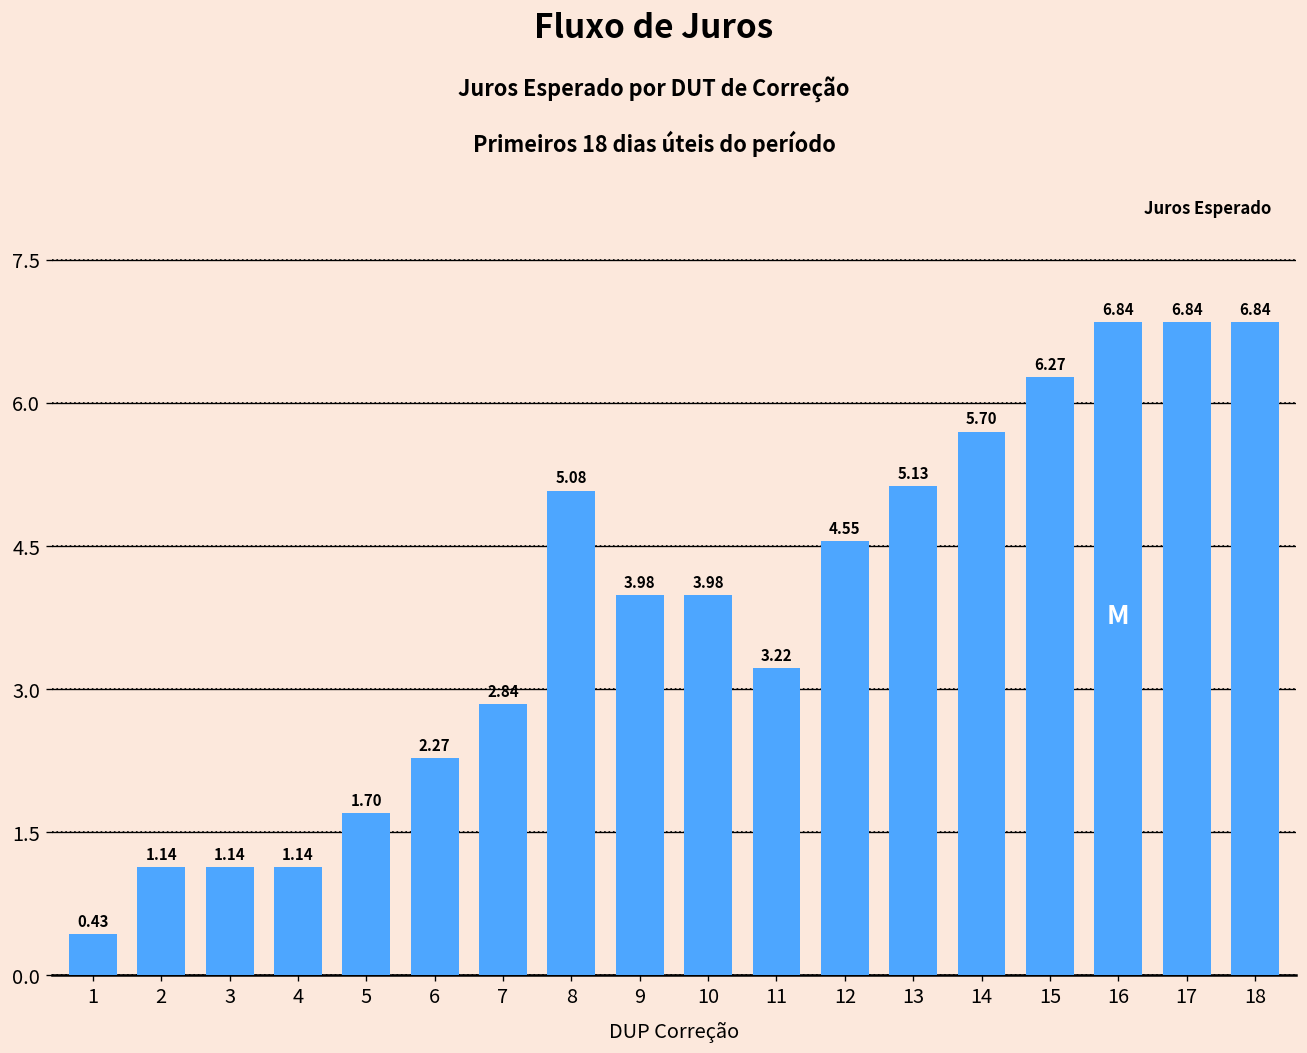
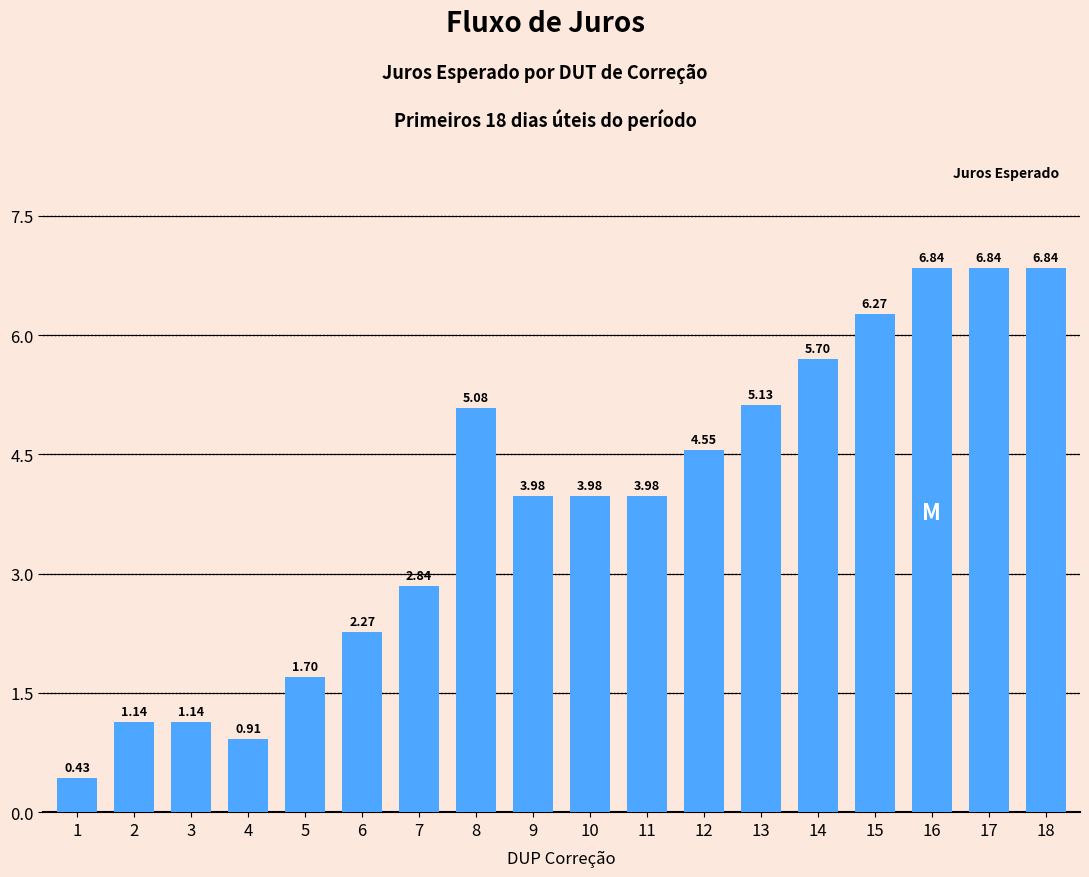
  {
    "1": 0.43,
    "2": 1.14,
    "3": 1.14,
-   "4": 1.14,
+   "4": 0.91,
    "5": 1.70,
    "6": 2.27,
    "7": 2.84,
    "8": 5.08,
    "9": 3.98,
    "10": 3.98,
-   "11": 3.22,
+   "11": 3.98,
    "12": 4.55,
    "13": 5.13,
    "14": 5.70,
    "15": 6.27,
    "16": 6.84,
    "17": 6.84,
    "18": 6.84
  }
